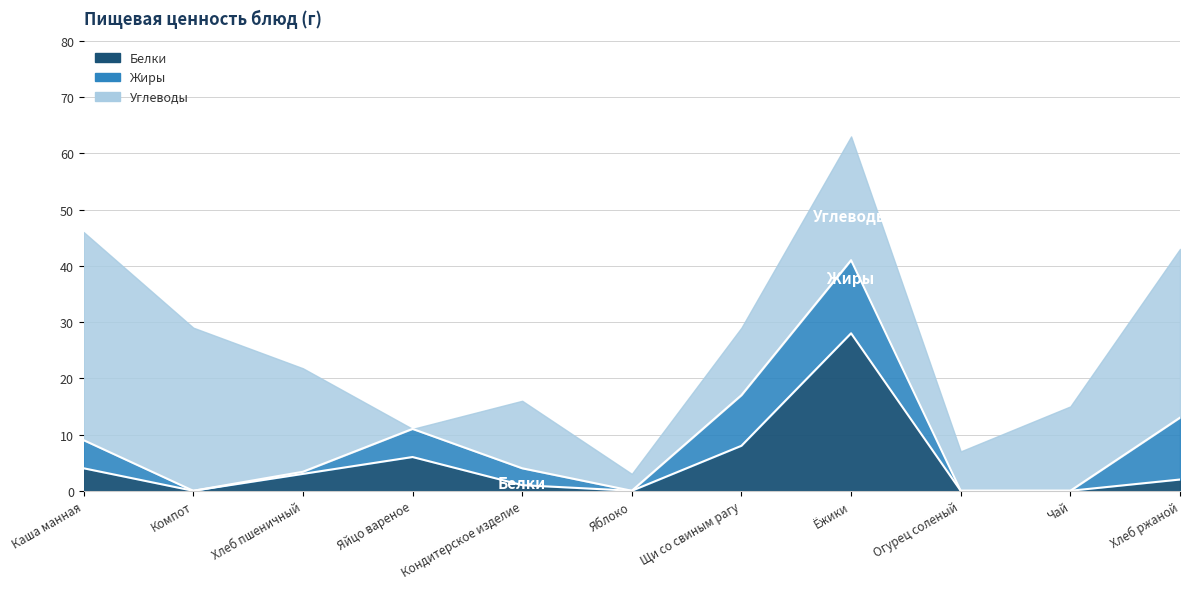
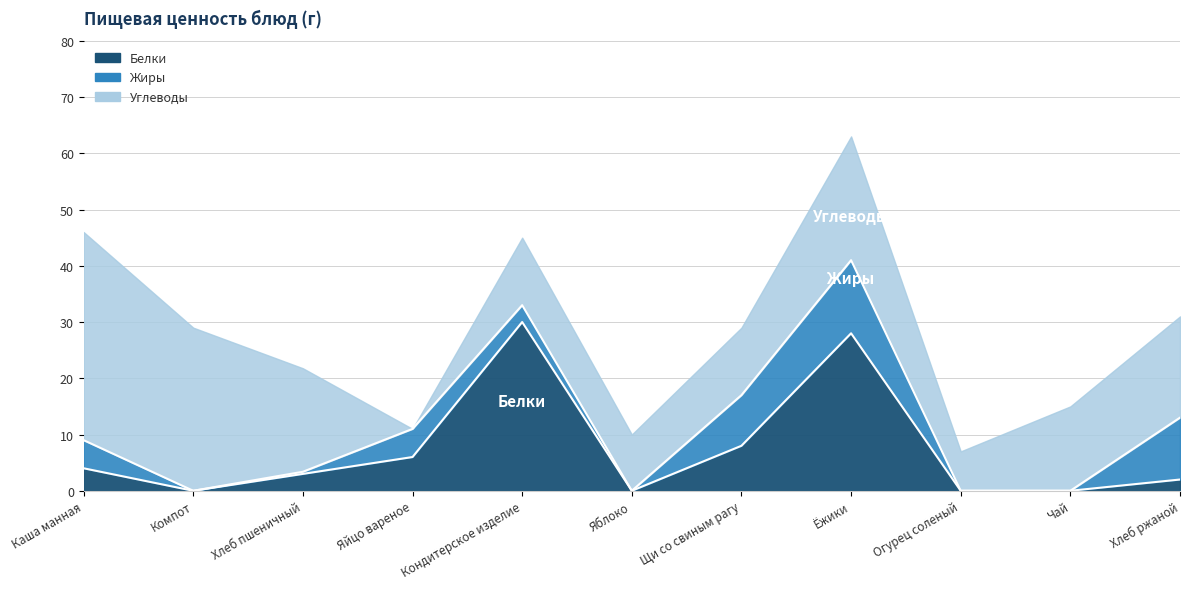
  {
    "Белки": {
      "Каша манная": 4,
      "Яйцо вареное": 6,
-     "Кондитерское изделие": 1,
+     "Кондитерское изделие": 30,
      "Щи со свиным рагу": 8,
      "Ёжики": 28,
      "Хлеб ржаной": 2
    },
    "Жиры": {
      "Каша манная": 5,
      "Кондитерское изделие": 3,
      "Щи со свиным рагу": 9,
      "Ёжики": 13,
      "Хлеб ржаной": 11
    },
    "Углеводы": {
      "Каша манная": 37,
      "Компот": 29,
      "Хлеб пшеничный": 18,
      "Кондитерское изделие": 12,
-     "Яблоко": 3,
+     "Яблоко": 10,
      "Щи со свиным рагу": 12,
      "Ёжики": 22,
      "Огурец соленый": 7,
      "Чай": 15,
-     "Хлеб ржаной": 30
+     "Хлеб ржаной": 18
    }
  }
